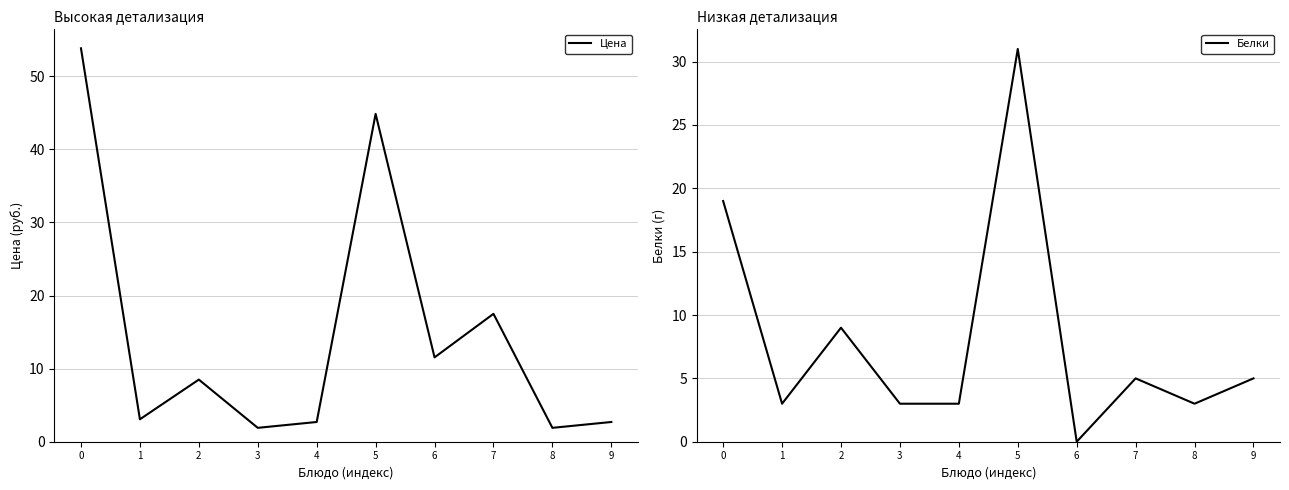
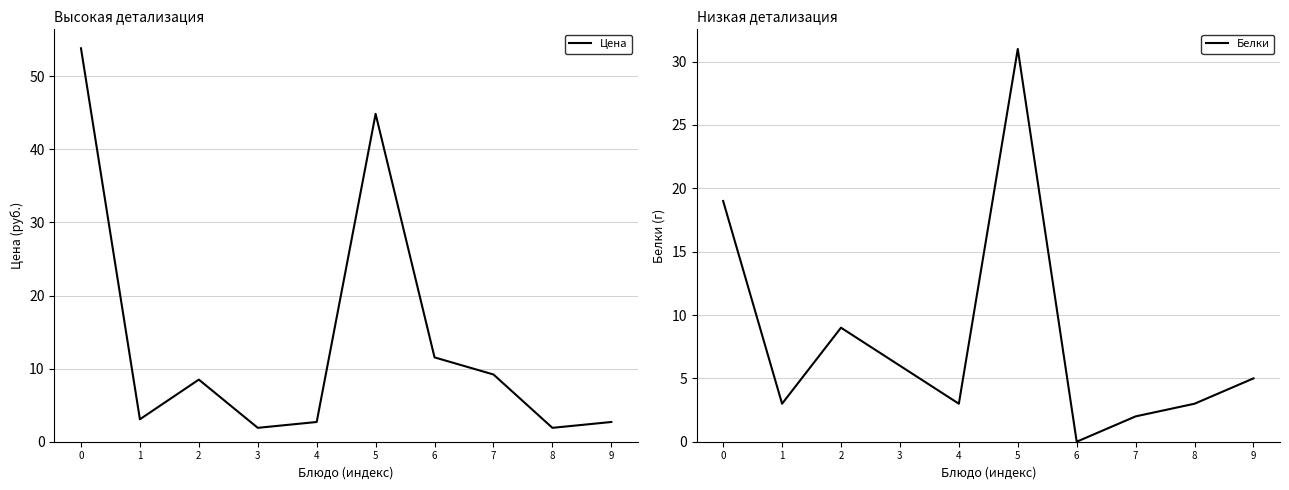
  {
    "Высокая детализация": {
      "0": 54,
      "1": 3,
      "2": 9,
      "3": 2,
      "4": 3,
      "5": 45,
      "6": 12,
-     "7": 18,
+     "7": 9,
      "8": 2,
      "9": 3
    },
    "Низкая детализация": {
      "0": 19,
      "1": 3,
      "2": 9,
-     "3": 3,
+     "3": 6,
      "4": 3,
      "5": 31,
      "6": 0,
-     "7": 5,
+     "7": 2,
      "8": 3,
      "9": 5
    }
  }
